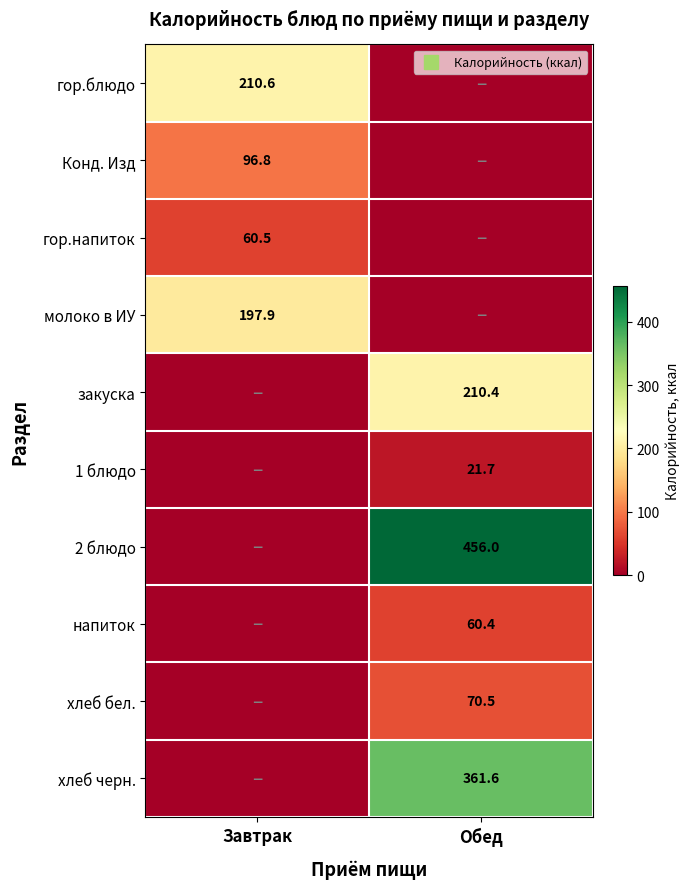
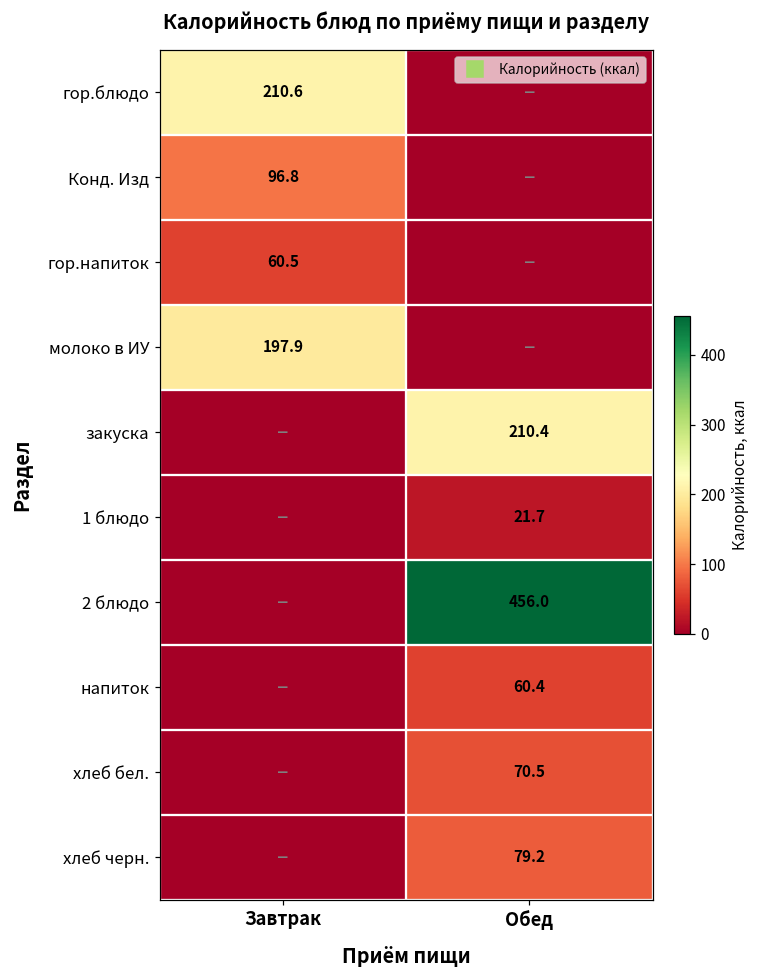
  {
    "гор.блюдо": {
      "Завтрак": 210.6
    },
    "Конд. Изд": {
      "Завтрак": 96.8
    },
    "гор.напиток": {
      "Завтрак": 60.5
    },
    "молоко в ИУ": {
      "Завтрак": 197.9
    },
    "закуска": {
      "Обед": 210.4
    },
    "1 блюдо": {
      "Обед": 21.7
    },
    "2 блюдо": {
      "Обед": 456.0
    },
    "напиток": {
      "Обед": 60.4
    },
    "хлеб бел.": {
      "Обед": 70.5
    },
    "хлеб черн.": {
-     "Обед": 361.6
+     "Обед": 79.2
    }
  }
